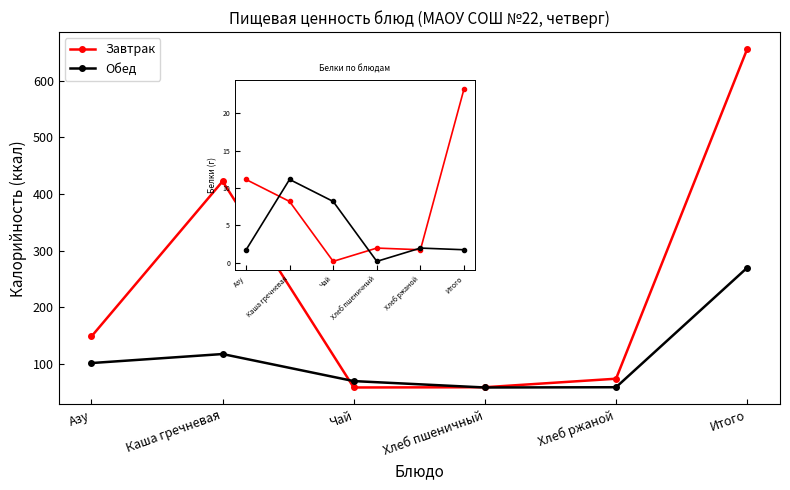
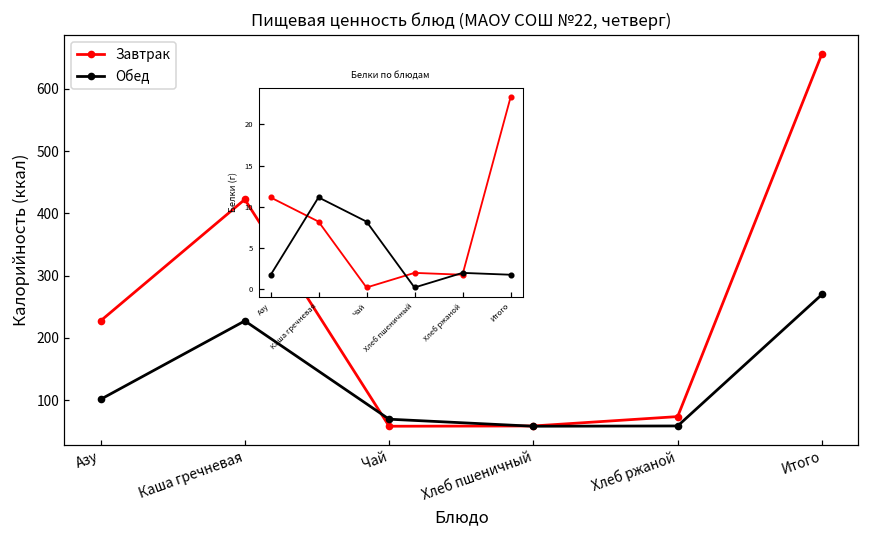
  {
    "Пищевая ценность блюд (МАОУ СОШ №22, четверг)": {
      "Завтрак": {
-       "Азу": 150,
+       "Азу": 230,
        "Каша гречневая": 420,
        "Чай": 60,
        "Хлеб ржаной": 70,
        "Итого": 660
      },
      "Обед": {
        "Азу": 100,
-       "Каша гречневая": 120,
+       "Каша гречневая": 230,
        "Чай": 70,
        "Хлеб ржаной": 60,
        "Итого": 270
      }
    }
  }
